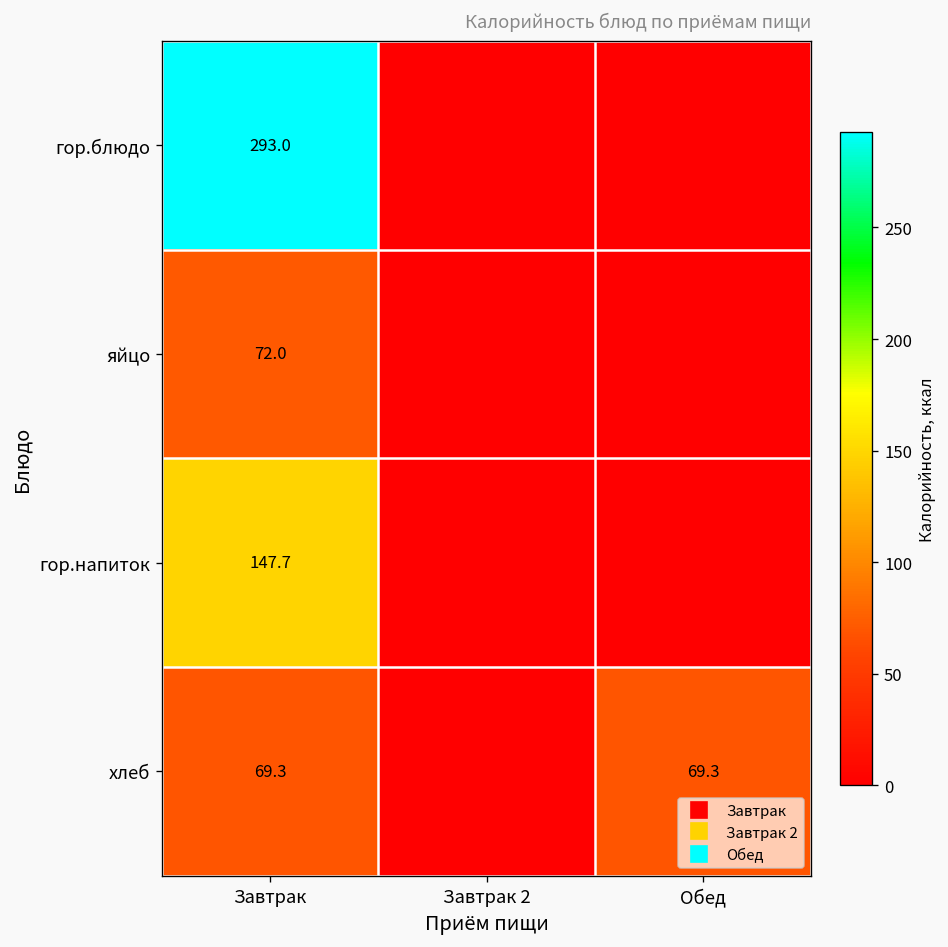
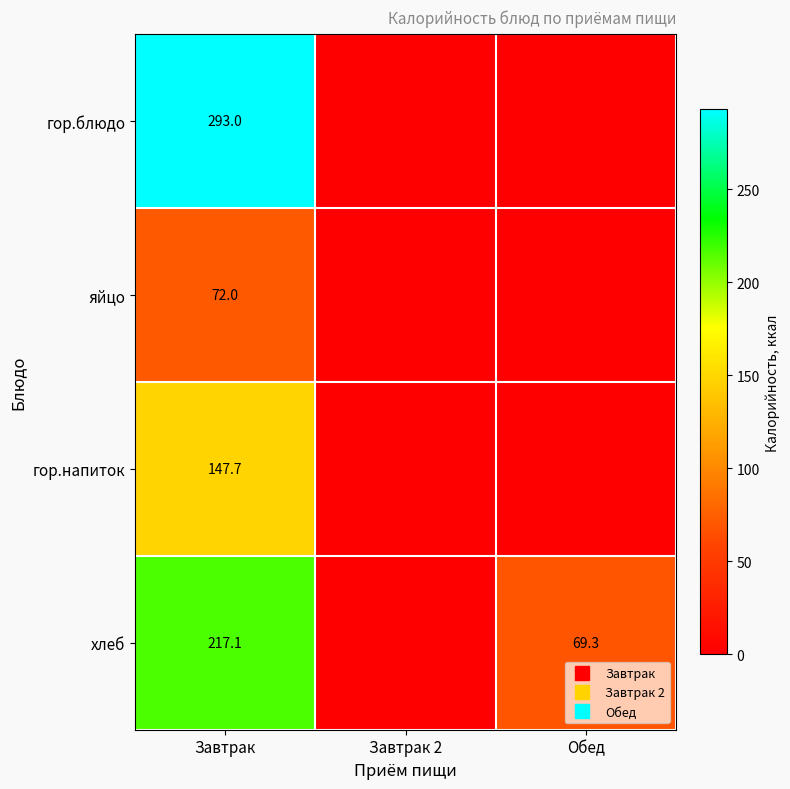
  {
    "гор.блюдо": {
      "Завтрак": 293.0
    },
    "яйцо": {
      "Завтрак": 72.0
    },
    "гор.напиток": {
      "Завтрак": 147.7
    },
    "хлеб": {
-     "Завтрак": 69.3,
+     "Завтрак": 217.1,
      "Обед": 69.3
    }
  }
